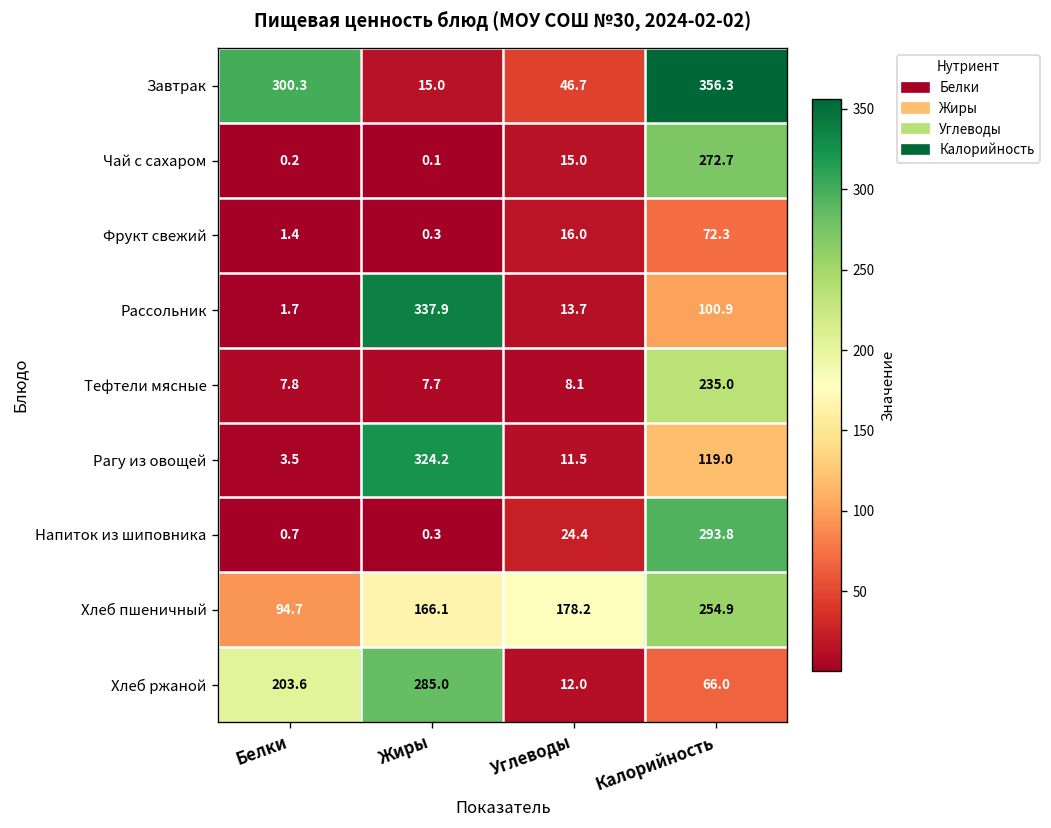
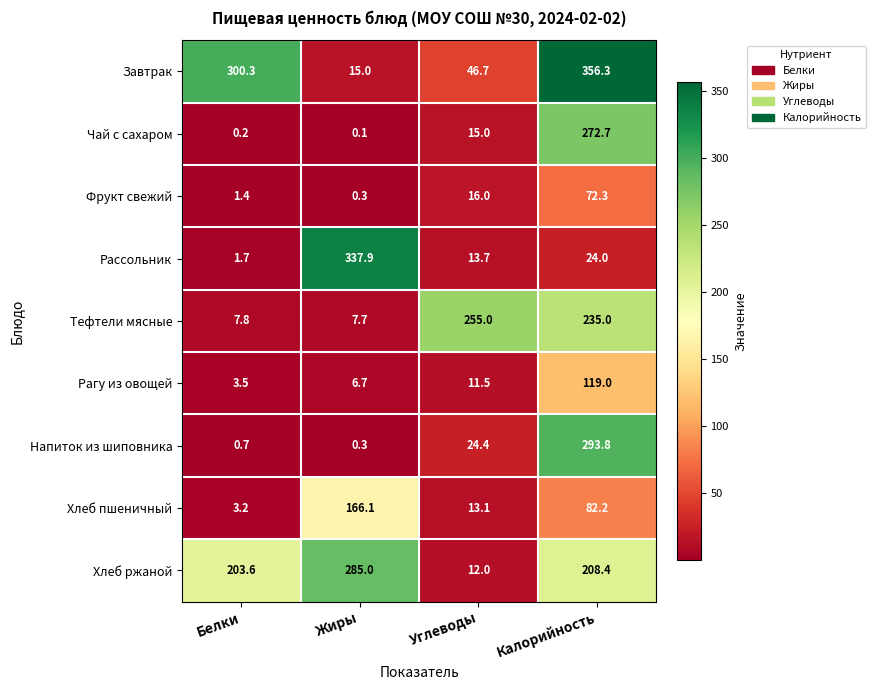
  {
    "Завтрак": {
      "Белки": 300.3,
      "Жиры": 15.0,
      "Углеводы": 46.7,
      "Калорийность": 356.3
    },
    "Чай с сахаром": {
      "Белки": 0.2,
      "Жиры": 0.1,
      "Углеводы": 15.0,
      "Калорийность": 272.7
    },
    "Фрукт свежий": {
      "Белки": 1.4,
      "Жиры": 0.3,
      "Углеводы": 16.0,
      "Калорийность": 72.3
    },
    "Рассольник": {
      "Белки": 1.7,
      "Жиры": 337.9,
      "Углеводы": 13.7,
-     "Калорийность": 100.9
+     "Калорийность": 24.0
    },
    "Тефтели мясные": {
      "Белки": 7.8,
      "Жиры": 7.7,
-     "Углеводы": 8.1,
+     "Углеводы": 255.0,
      "Калорийность": 235.0
    },
    "Рагу из овощей": {
      "Белки": 3.5,
-     "Жиры": 324.2,
+     "Жиры": 6.7,
      "Углеводы": 11.5,
      "Калорийность": 119.0
    },
    "Напиток из шиповника": {
      "Белки": 0.7,
      "Жиры": 0.3,
      "Углеводы": 24.4,
      "Калорийность": 293.8
    },
    "Хлеб пшеничный": {
-     "Белки": 94.7,
+     "Белки": 3.2,
      "Жиры": 166.1,
-     "Углеводы": 178.2,
-     "Калорийность": 254.9
+     "Углеводы": 13.1,
+     "Калорийность": 82.2
    },
    "Хлеб ржаной": {
      "Белки": 203.6,
      "Жиры": 285.0,
      "Углеводы": 12.0,
-     "Калорийность": 66.0
+     "Калорийность": 208.4
    }
  }
